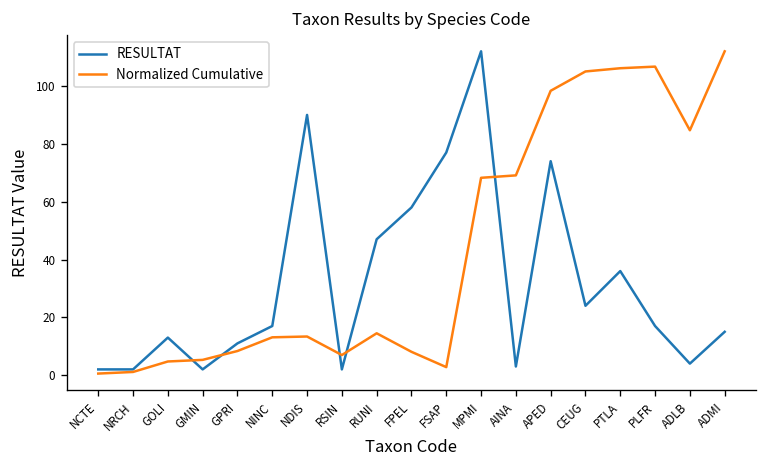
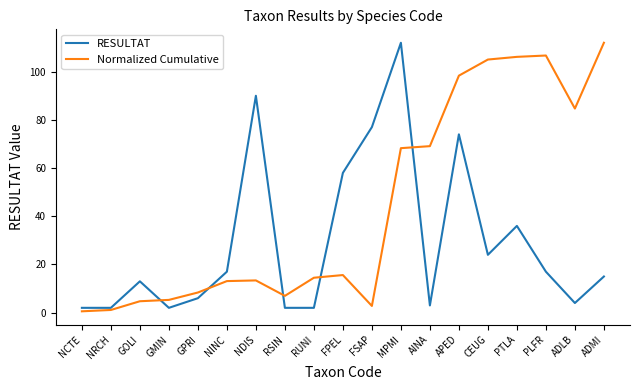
  {
    "RESULTAT": {
      "NCTE": 2,
      "GOLI": 13,
      "GMIN": 2,
-     "GPRI": 11,
+     "GPRI": 6,
      "NINC": 17,
      "NDIS": 90,
      "RSIN": 2,
-     "RUNI": 47,
+     "RUNI": 2,
      "FPEL": 58,
      "FSAP": 77,
      "MPMI": 112,
      "AINA": 3,
      "APED": 74,
      "CEUG": 24,
      "PTLA": 36,
      "PLFR": 17,
      "ADLB": 4,
      "ADMI": 15
    },
    "Normalized Cumulative": {
      "NCTE": 1,
      "GOLI": 5,
      "GMIN": 5,
      "GPRI": 8,
      "NINC": 13,
      "NDIS": 13,
      "RSIN": 7,
      "RUNI": 14,
-     "FPEL": 8,
+     "FPEL": 16,
      "FSAP": 3,
      "MPMI": 68,
      "AINA": 69,
      "APED": 98,
      "CEUG": 105,
      "PTLA": 106,
      "PLFR": 107,
      "ADLB": 85,
      "ADMI": 112
    }
  }
